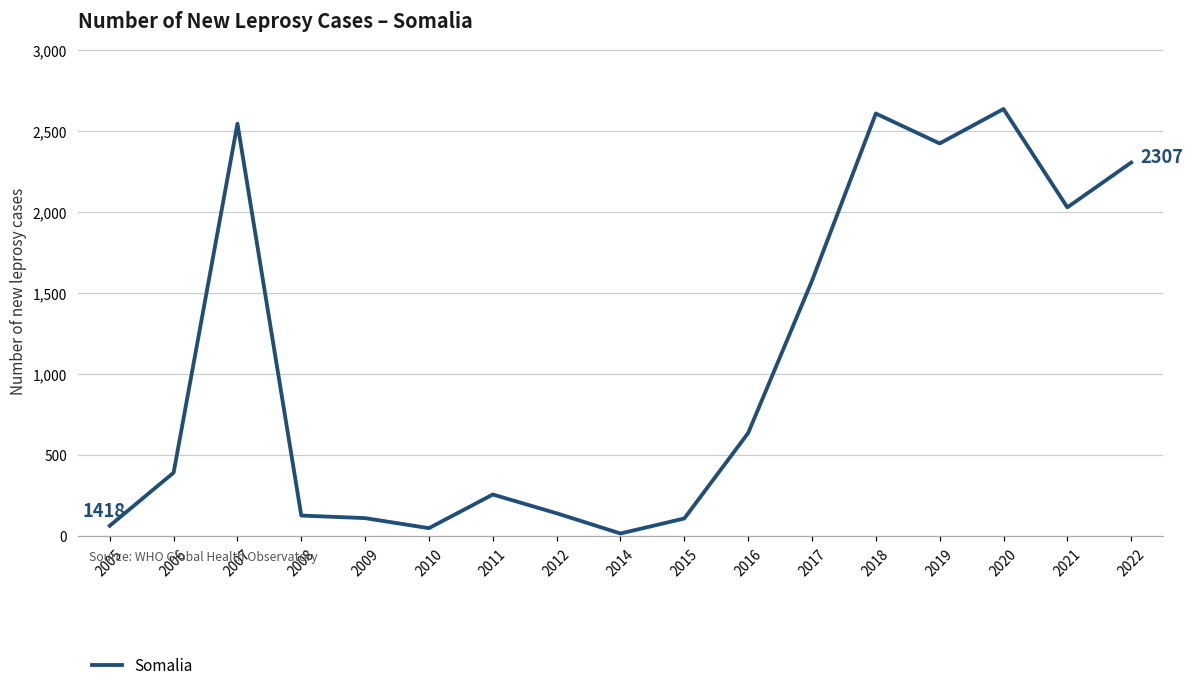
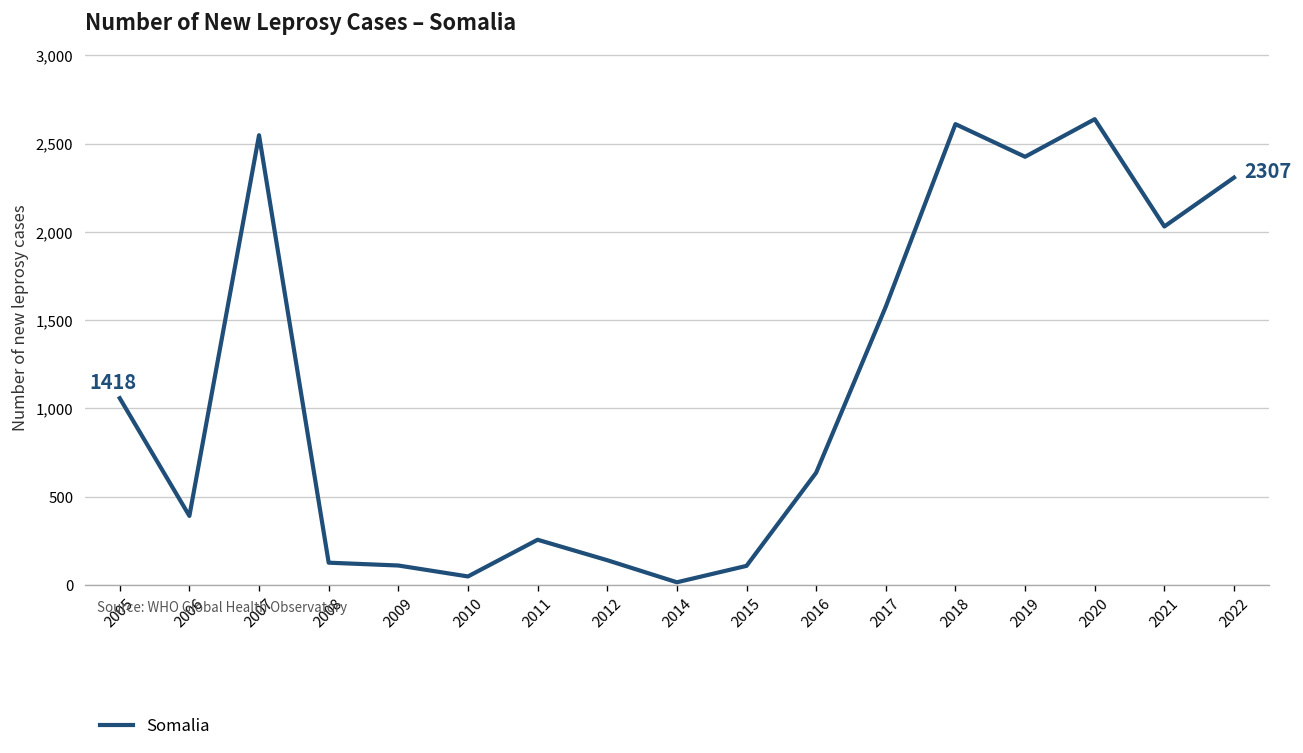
  {
-   "2005": "60",
+   "2005": "1,060",
    "2006": "390",
    "2007": "2,550",
    "2008": "130",
    "2009": "110",
    "2010": "50",
    "2011": "260",
    "2012": "140",
    "2014": "10",
    "2015": "110",
    "2016": "640",
    "2017": "1,580",
    "2018": "2,610",
    "2019": "2,430",
    "2020": "2,640",
    "2021": "2,030"
  }
